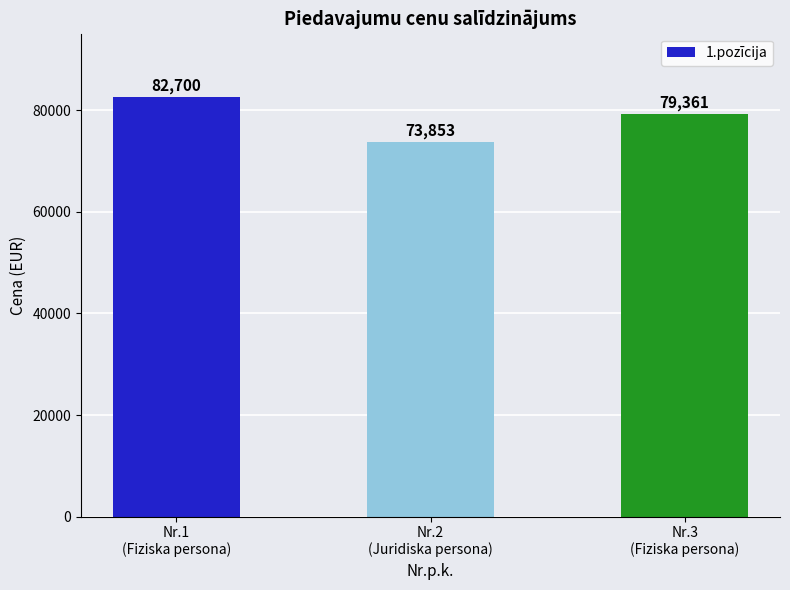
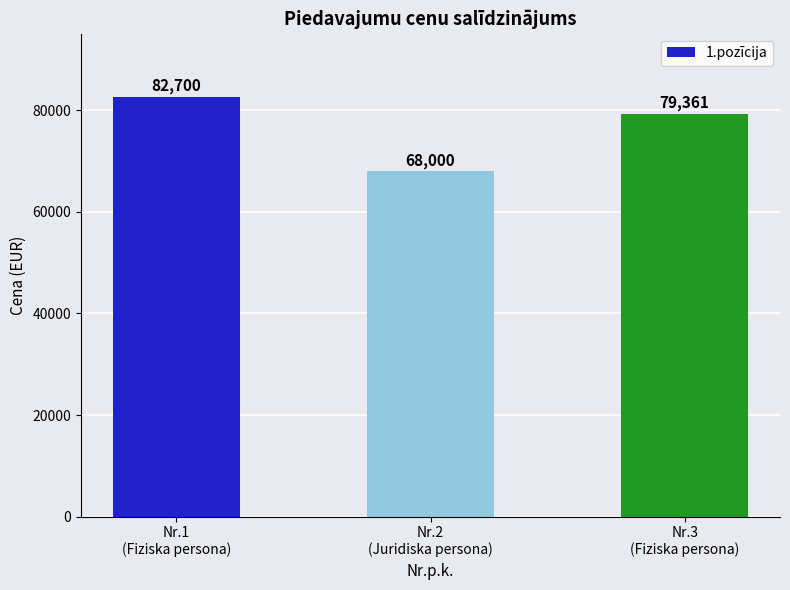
  {
    "Nr.1 (Fiziska persona)": "82,700",
-   "Nr.2 (Juridiska persona)": "73,853",
+   "Nr.2 (Juridiska persona)": "68,000",
    "Nr.3 (Fiziska persona)": "79,361"
  }
